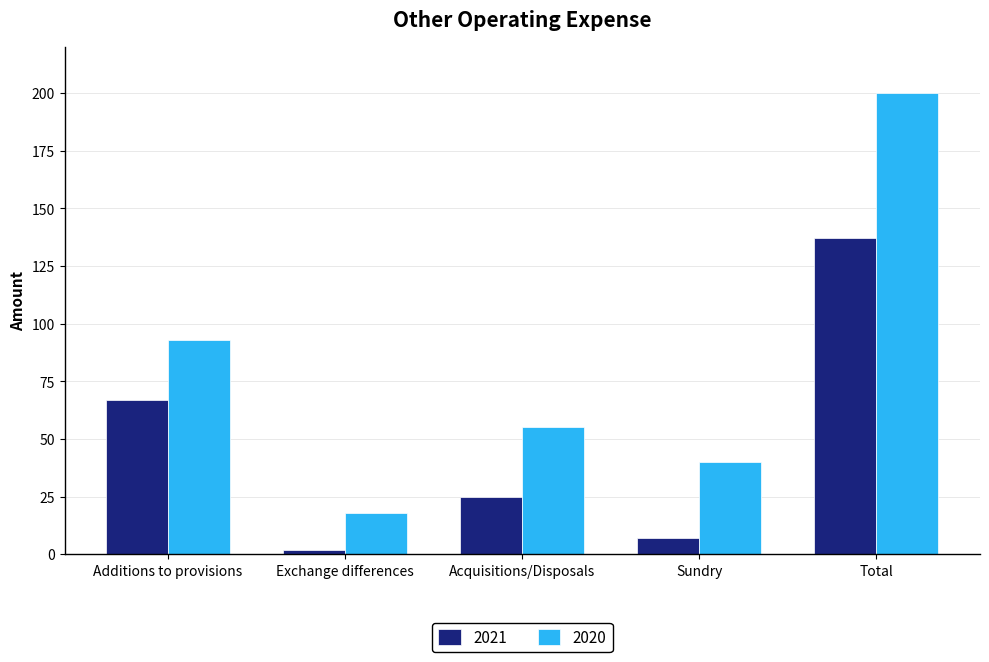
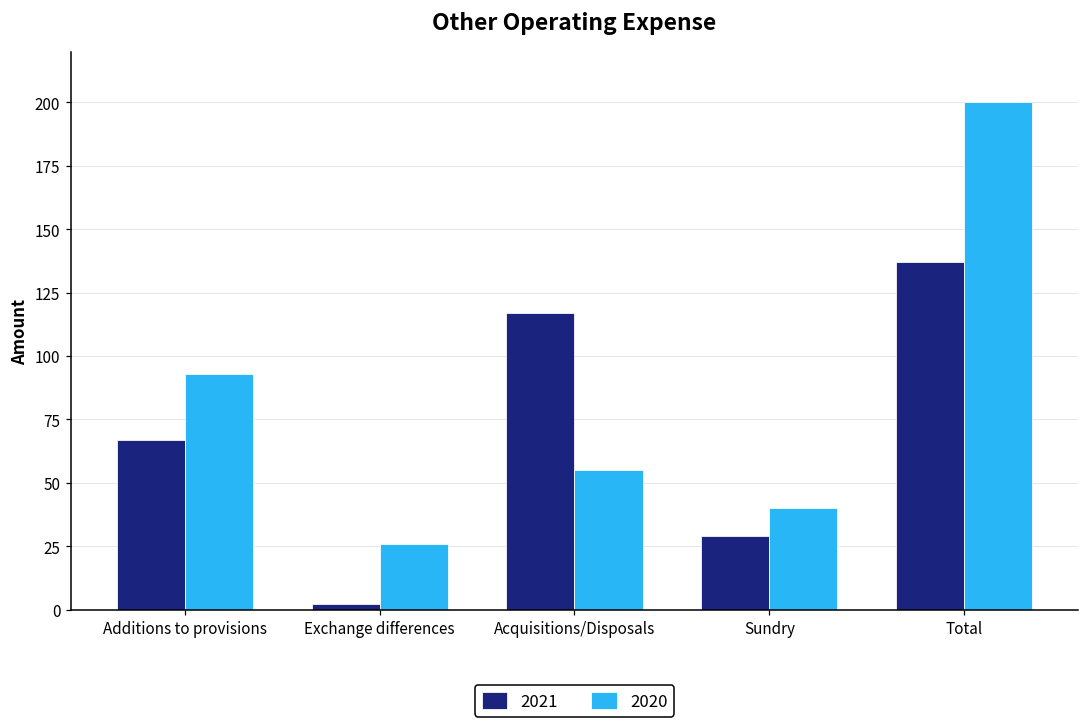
  {
    "2021": {
      "Additions to provisions": 67,
      "Exchange differences": 2,
-     "Acquisitions/Disposals": 25,
-     "Sundry": 7,
+     "Acquisitions/Disposals": 117,
+     "Sundry": 29,
      "Total": 137
    },
    "2020": {
      "Additions to provisions": 93,
-     "Exchange differences": 18,
+     "Exchange differences": 26,
      "Acquisitions/Disposals": 55,
      "Sundry": 40,
      "Total": 200
    }
  }
